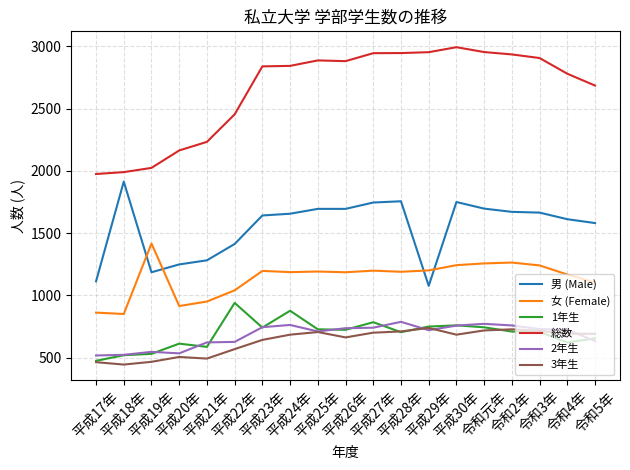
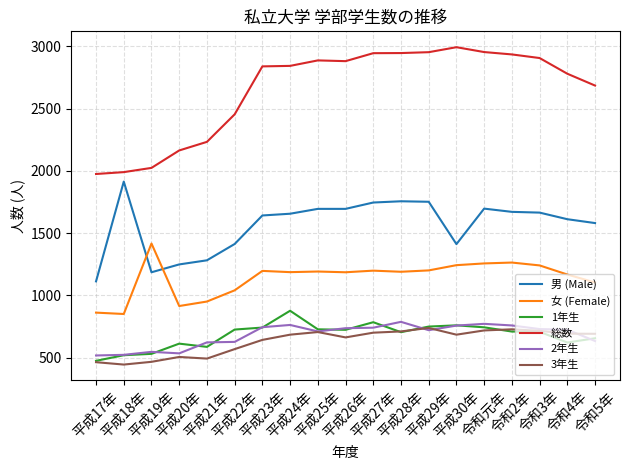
  {
    "男 (Male)": {
      "平成17年": 1110,
      "平成18年": 1910,
      "平成19年": 1190,
      "平成20年": 1250,
      "平成21年": 1280,
      "平成22年": 1410,
      "平成23年": 1640,
      "平成24年": 1660,
      "平成25年": 1700,
      "平成26年": 1700,
      "平成27年": 1750,
      "平成28年": 1760,
-     "平成29年": 1080,
-     "平成30年": 1750,
+     "平成29年": 1750,
+     "平成30年": 1410,
      "令和元年": 1700,
      "令和2年": 1670,
      "令和3年": 1670,
      "令和4年": 1610,
      "令和5年": 1580
    },
    "女 (Female)": {
      "平成17年": 860,
      "平成18年": 850,
      "平成19年": 1420,
      "平成20年": 920,
      "平成21年": 950,
      "平成22年": 1040,
      "平成23年": 1200,
      "平成24年": 1190,
      "平成25年": 1190,
      "平成26年": 1190,
      "平成27年": 1200,
      "平成28年": 1190,
      "平成29年": 1200,
      "平成30年": 1240,
      "令和元年": 1260,
      "令和2年": 1260,
      "令和3年": 1240
    },
    "1年生": {
      "平成20年": 610,
      "平成21年": 590,
-     "平成22年": 940,
+     "平成22年": 730,
      "平成24年": 880,
      "平成27年": 790,
      "令和元年": 740
    },
    "総数": {
      "平成17年": 1980,
      "平成18年": 1990,
      "平成19年": 2020,
      "平成20年": 2160,
      "平成21年": 2230,
      "平成22年": 2450,
      "平成23年": 2840,
      "平成24年": 2840,
      "平成25年": 2890,
      "平成26年": 2880,
      "平成27年": 2950,
      "平成28年": 2950,
      "平成29年": 2950,
      "平成30年": 2990,
      "令和元年": 2950,
      "令和2年": 2940,
      "令和3年": 2910,
      "令和4年": 2780,
      "令和5年": 2690
    },
    "2年生": {
      "平成17年": 520,
      "平成20年": 540,
      "平成21年": 620,
      "平成22年": 630,
      "平成24年": 760,
      "平成27年": 740,
      "平成28年": 790,
      "令和元年": 770,
      "令和2年": 760
    },
    "3年生": {
      "平成18年": 450,
      "平成19年": 470,
      "平成20年": 510,
      "平成21年": 490,
      "平成22年": 570,
      "平成23年": 640,
      "平成24年": 690,
      "平成26年": 660,
      "平成27年": 700,
      "平成30年": 690,
      "令和元年": 720
    }
  }
